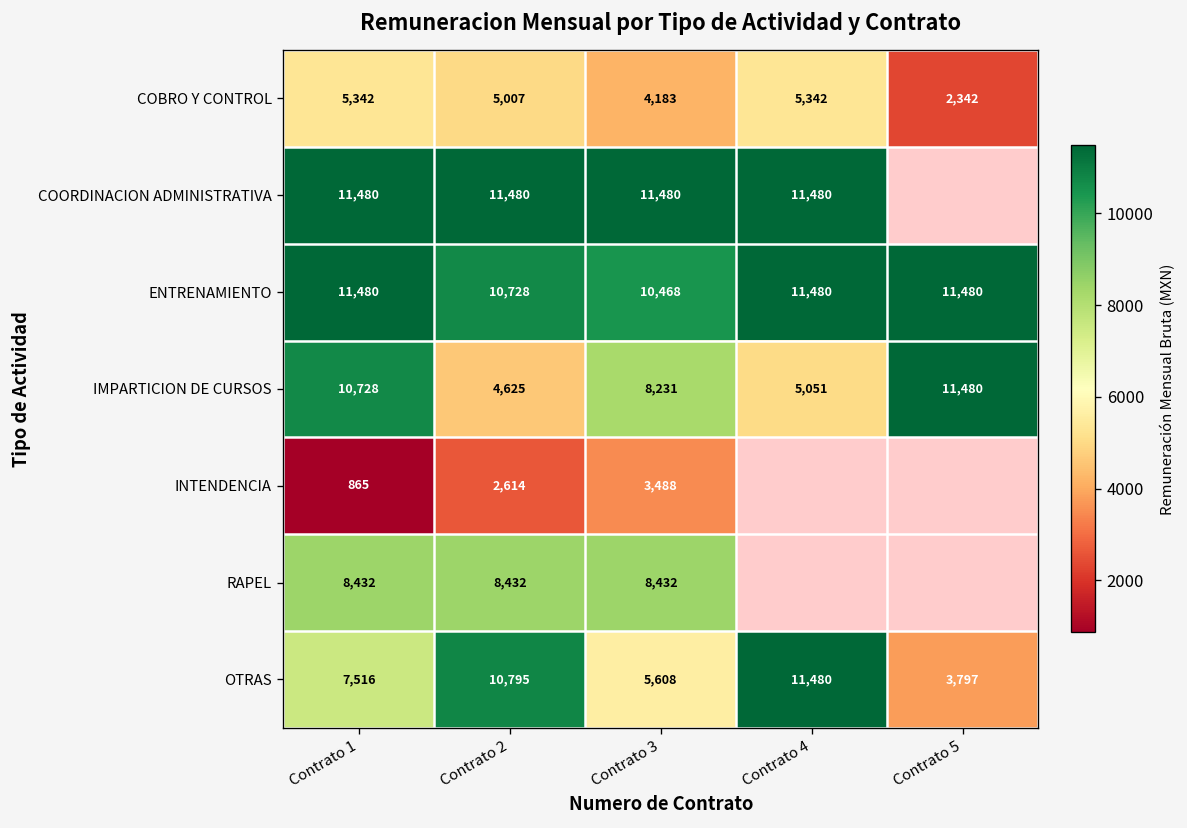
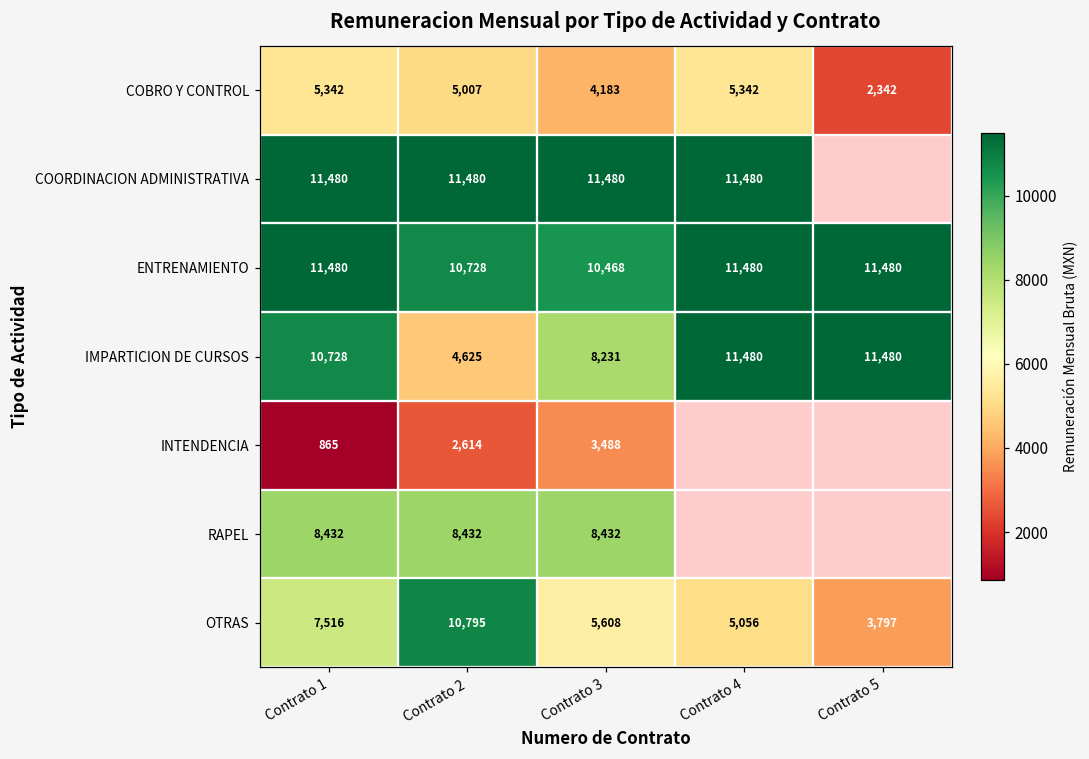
  {
    "COBRO Y CONTROL": {
      "Contrato 1": "5,342",
      "Contrato 2": "5,007",
      "Contrato 3": "4,183",
      "Contrato 4": "5,342",
      "Contrato 5": "2,342"
    },
    "COORDINACION ADMINISTRATIVA": {
      "Contrato 1": "11,480",
      "Contrato 2": "11,480",
      "Contrato 3": "11,480",
      "Contrato 4": "11,480"
    },
    "ENTRENAMIENTO": {
      "Contrato 1": "11,480",
      "Contrato 2": "10,728",
      "Contrato 3": "10,468",
      "Contrato 4": "11,480",
      "Contrato 5": "11,480"
    },
    "IMPARTICION DE CURSOS": {
      "Contrato 1": "10,728",
      "Contrato 2": "4,625",
      "Contrato 3": "8,231",
-     "Contrato 4": "5,051",
+     "Contrato 4": "11,480",
      "Contrato 5": "11,480"
    },
    "INTENDENCIA": {
      "Contrato 1": "865",
      "Contrato 2": "2,614",
      "Contrato 3": "3,488"
    },
    "RAPEL": {
      "Contrato 1": "8,432",
      "Contrato 2": "8,432",
      "Contrato 3": "8,432"
    },
    "OTRAS": {
      "Contrato 1": "7,516",
      "Contrato 2": "10,795",
      "Contrato 3": "5,608",
-     "Contrato 4": "11,480",
+     "Contrato 4": "5,056",
      "Contrato 5": "3,797"
    }
  }
